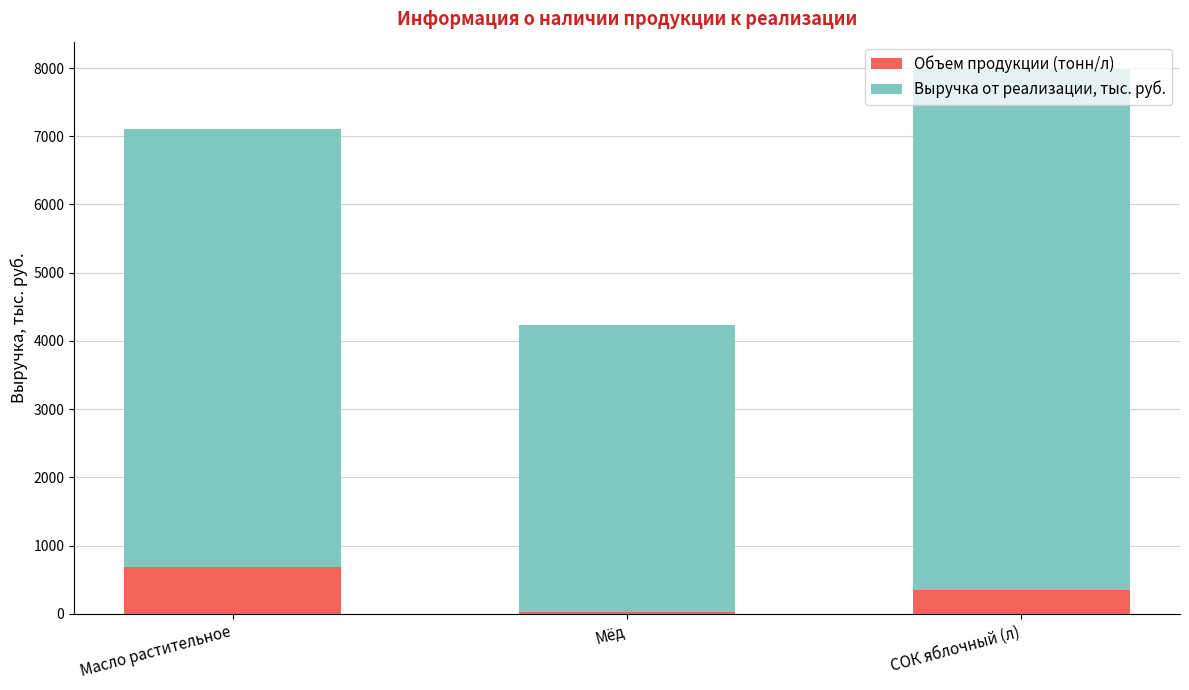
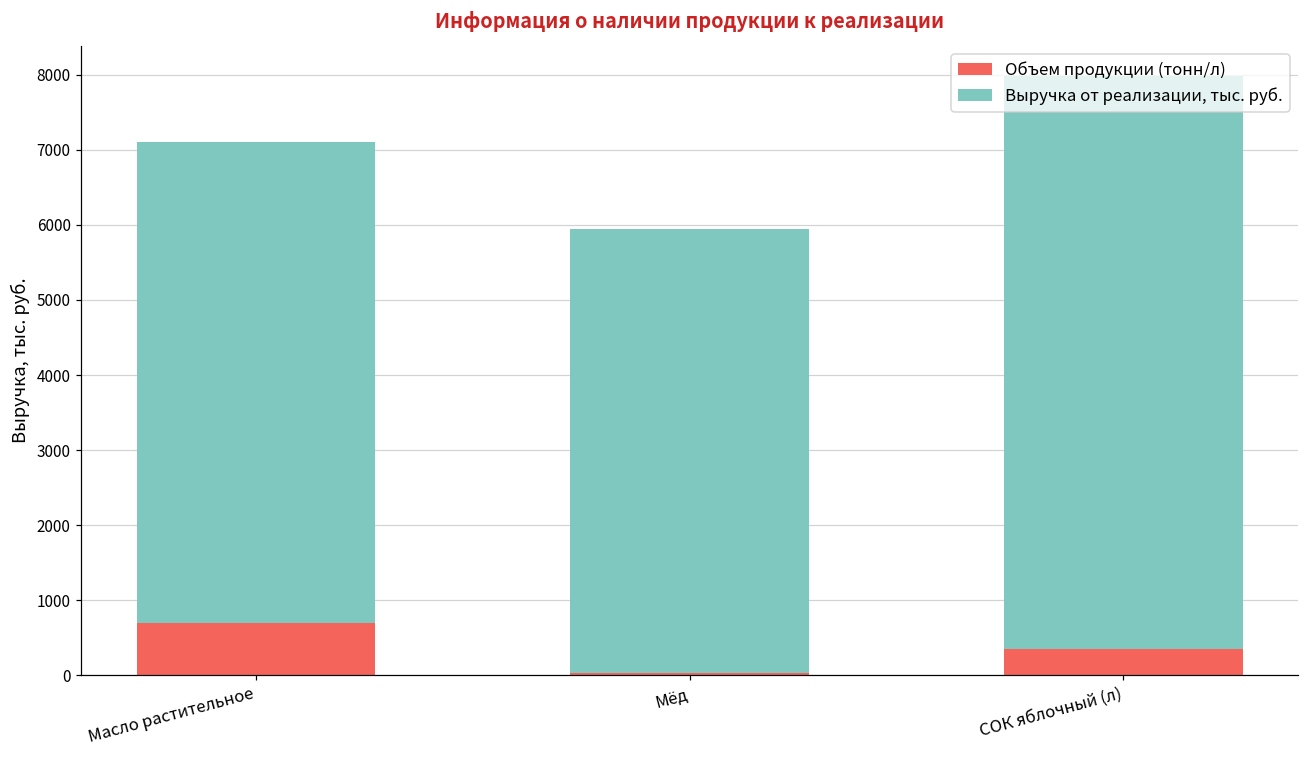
  {
    "Объем продукции (тонн/л)": {
      "Масло растительное": 700,
      "СОК яблочный (л)": 400
    },
    "Выручка от реализации, тыс. руб.": {
      "Масло растительное": 6400,
-     "Мёд": 4200
+     "Мёд": 5900
    }
  }
